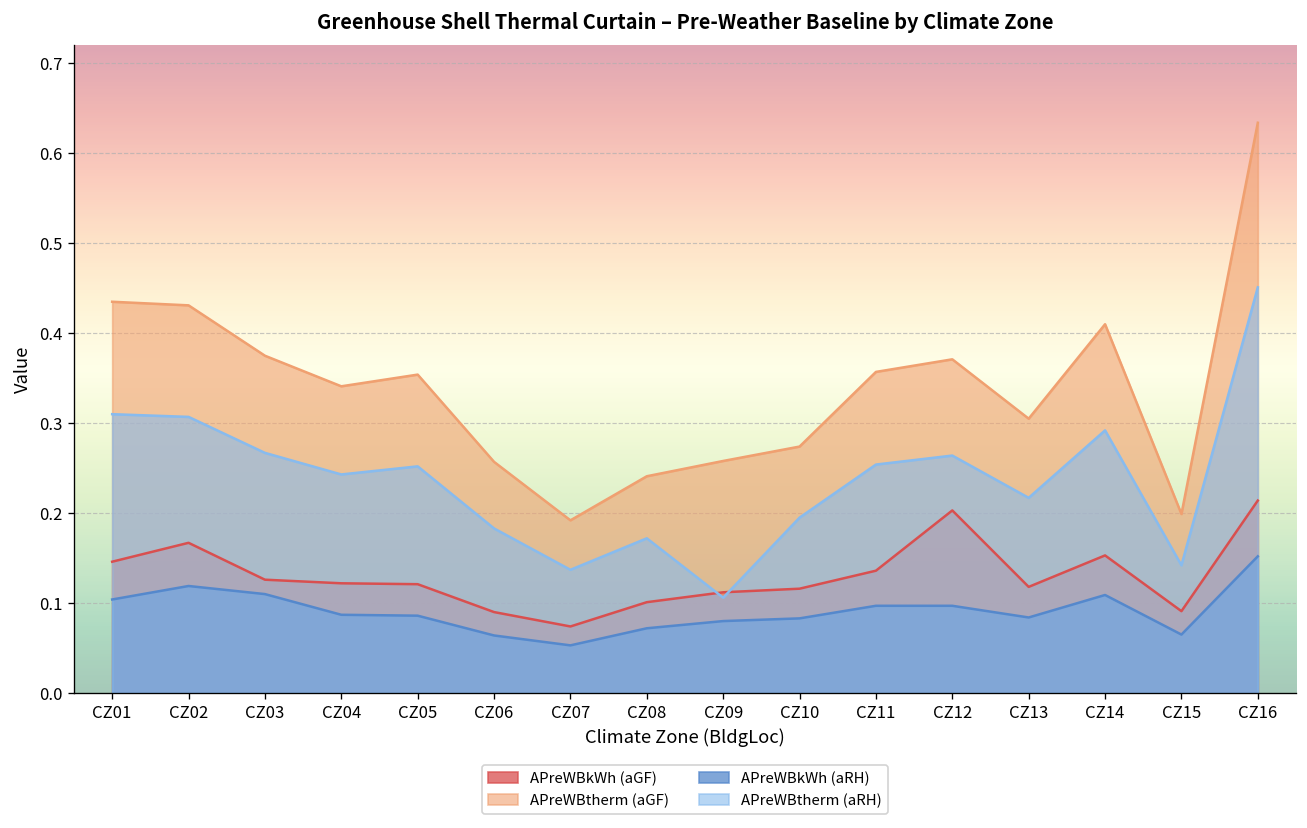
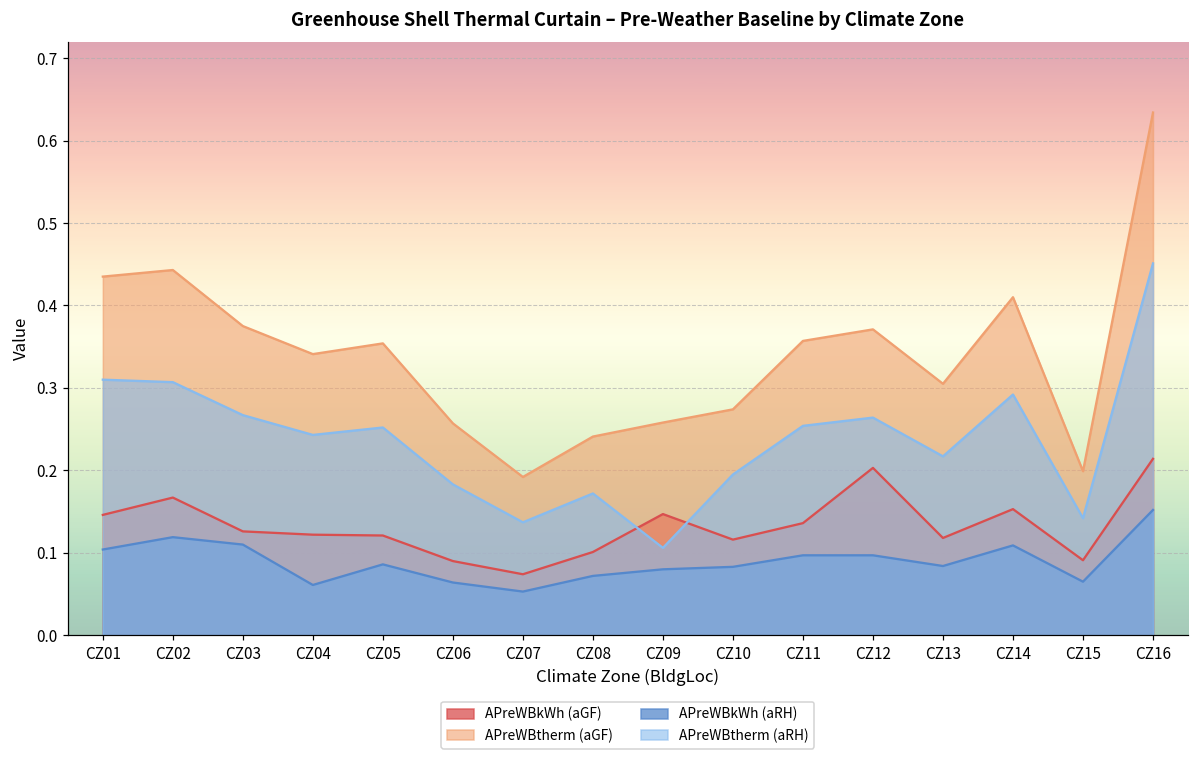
  {
    "APreWBkWh (aGF)": {
      "CZ01": 0.15,
      "CZ02": 0.17,
      "CZ03": 0.13,
      "CZ04": 0.12,
      "CZ05": 0.12,
      "CZ06": 0.09,
      "CZ07": 0.07,
      "CZ08": 0.10,
-     "CZ09": 0.11,
+     "CZ09": 0.15,
      "CZ10": 0.12,
      "CZ11": 0.14,
      "CZ12": 0.20,
      "CZ13": 0.12,
      "CZ14": 0.15,
      "CZ15": 0.09,
      "CZ16": 0.21
    },
    "APreWBtherm (aGF)": {
      "CZ01": 0.44,
-     "CZ02": 0.43,
+     "CZ02": 0.44,
      "CZ03": 0.38,
      "CZ04": 0.34,
      "CZ05": 0.35,
      "CZ06": 0.26,
      "CZ07": 0.19,
      "CZ08": 0.24,
      "CZ09": 0.26,
      "CZ10": 0.27,
      "CZ11": 0.36,
      "CZ12": 0.37,
      "CZ13": 0.31,
      "CZ14": 0.41,
      "CZ15": 0.20,
      "CZ16": 0.63
    },
    "APreWBkWh (aRH)": {
      "CZ01": 0.10,
      "CZ02": 0.12,
      "CZ03": 0.11,
-     "CZ04": 0.09,
+     "CZ04": 0.06,
      "CZ05": 0.09,
      "CZ06": 0.06,
      "CZ07": 0.05,
      "CZ08": 0.07,
      "CZ09": 0.08,
      "CZ10": 0.08,
      "CZ11": 0.10,
      "CZ12": 0.10,
      "CZ13": 0.08,
      "CZ14": 0.11,
      "CZ15": 0.07,
      "CZ16": 0.15
    },
    "APreWBtherm (aRH)": {
      "CZ01": 0.31,
      "CZ02": 0.31,
      "CZ03": 0.27,
      "CZ04": 0.24,
      "CZ05": 0.25,
      "CZ06": 0.18,
      "CZ07": 0.14,
      "CZ08": 0.17,
      "CZ09": 0.11,
      "CZ10": 0.20,
      "CZ11": 0.25,
      "CZ12": 0.26,
      "CZ13": 0.22,
      "CZ14": 0.29,
      "CZ15": 0.14,
      "CZ16": 0.45
    }
  }
